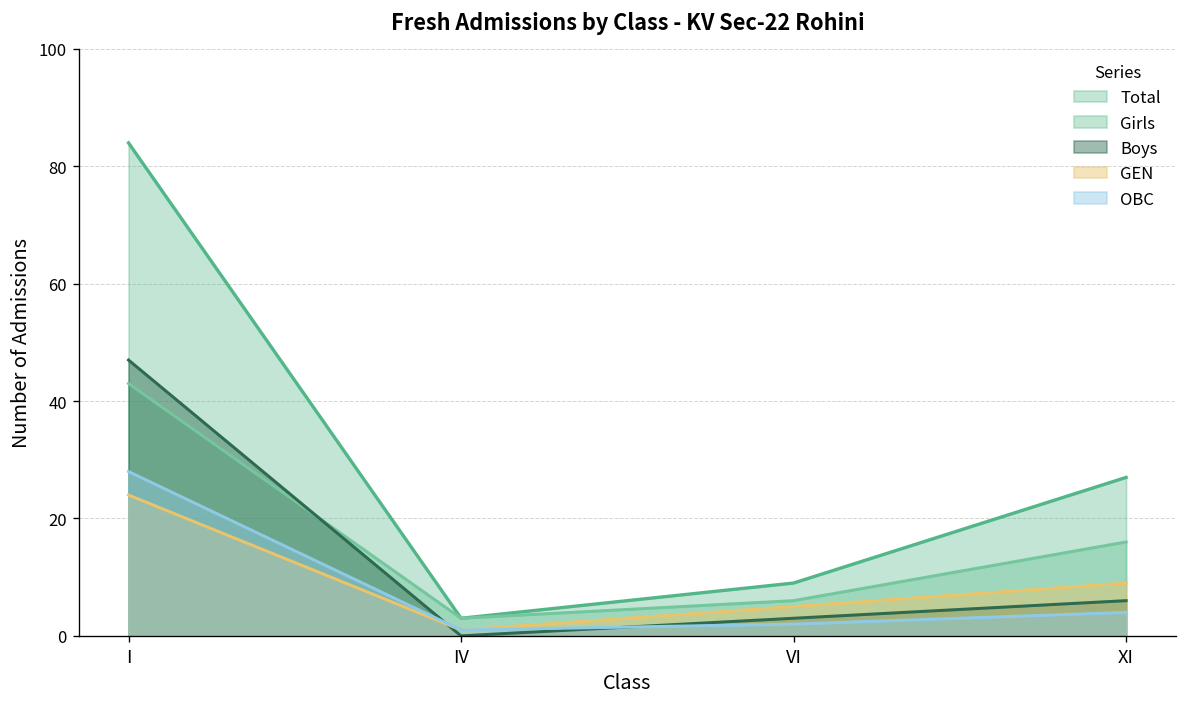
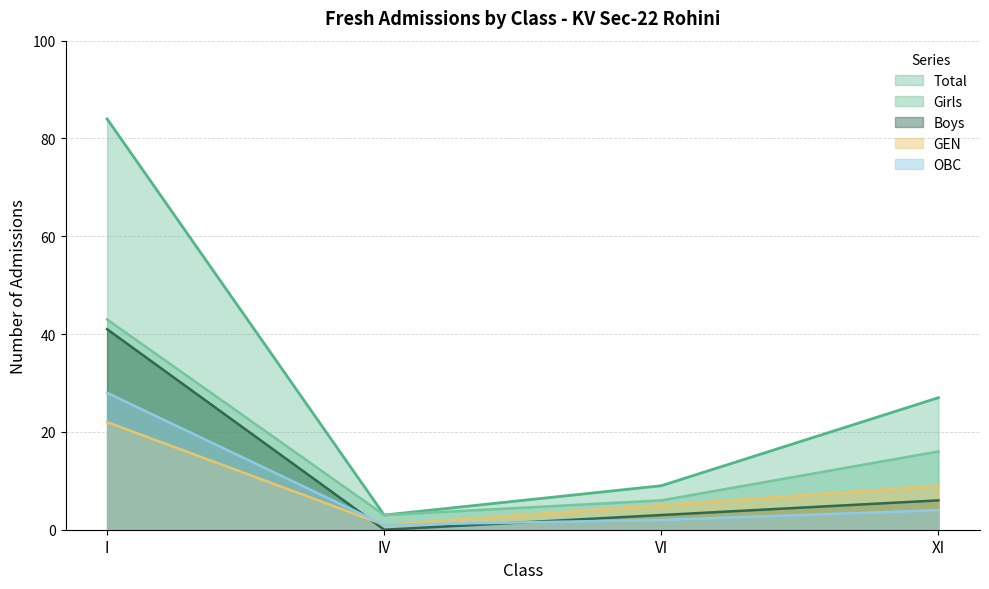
  {
    "Boys": {
-     "I": 47,
+     "I": 41,
      "IV": 0,
      "VI": 3,
      "XI": 6
    },
    "GEN": {
-     "I": 24,
+     "I": 22,
      "VI": 5,
      "XI": 9
    }
  }
